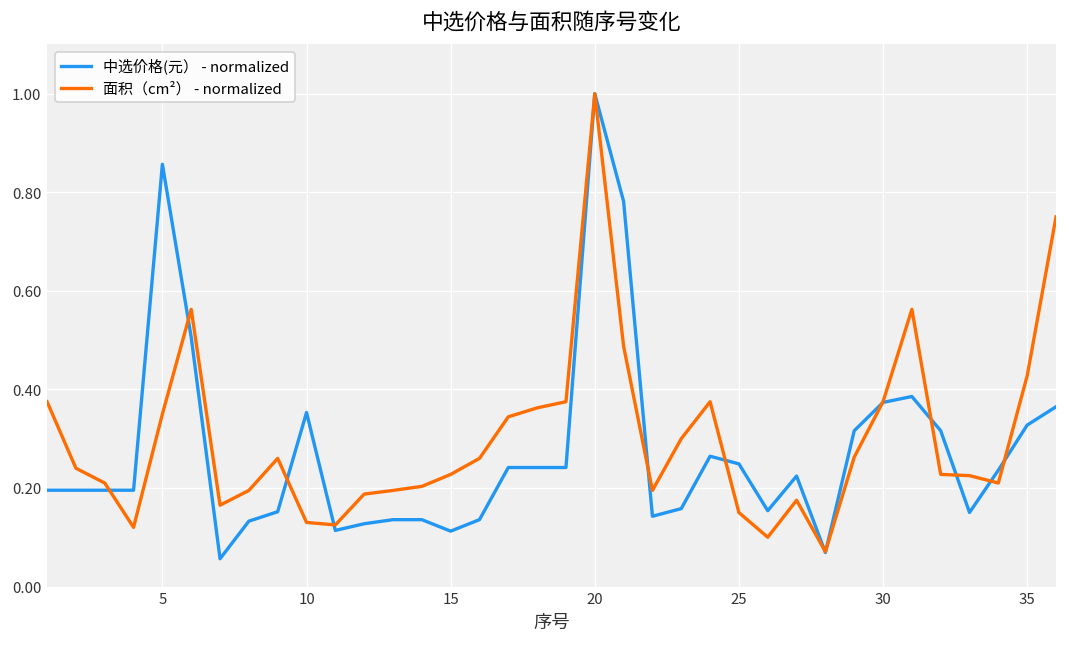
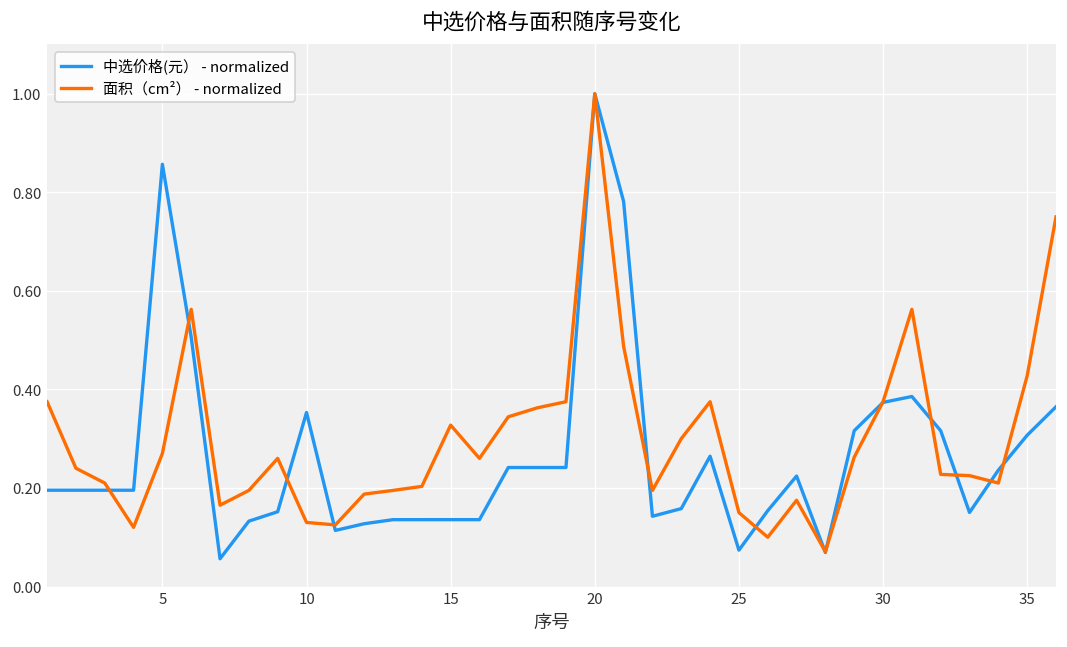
  {
    "中选价格(元） - normalized": {
      "5": 0.86,
      "10": 0.35,
-     "15": 0.11,
-     "25": 0.25,
-     "35": 0.33
+     "15": 0.14,
+     "25": 0.07,
+     "35": 0.31
    },
    "面积（cm²） - normalized": {
-     "5": 0.35,
+     "5": 0.27,
      "10": 0.13,
-     "15": 0.23,
+     "15": 0.33,
      "25": 0.15,
      "35": 0.43
    }
  }
